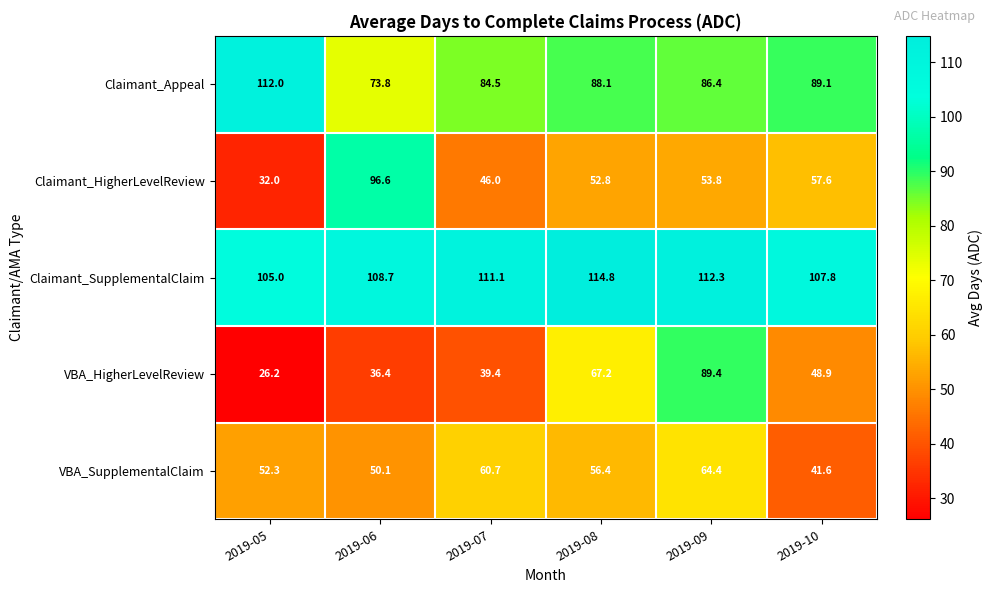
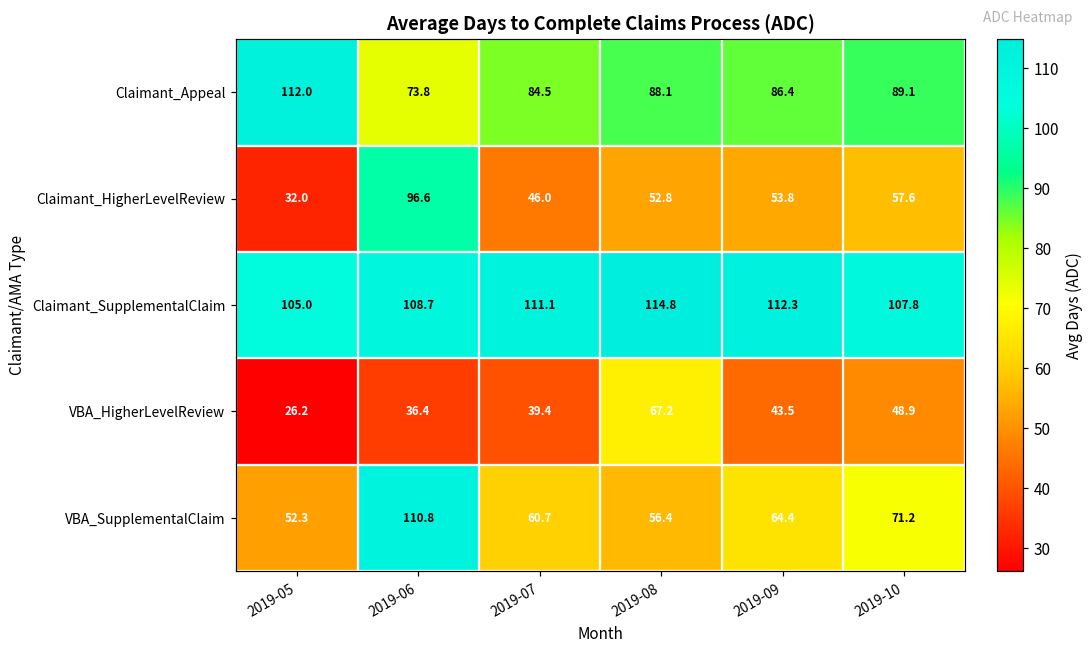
  {
    "Claimant_Appeal": {
      "2019-05": 112.0,
      "2019-06": 73.8,
      "2019-07": 84.5,
      "2019-08": 88.1,
      "2019-09": 86.4,
      "2019-10": 89.1
    },
    "Claimant_HigherLevelReview": {
      "2019-05": 32.0,
      "2019-06": 96.6,
      "2019-07": 46.0,
      "2019-08": 52.8,
      "2019-09": 53.8,
      "2019-10": 57.6
    },
    "Claimant_SupplementalClaim": {
      "2019-05": 105.0,
      "2019-06": 108.7,
      "2019-07": 111.1,
      "2019-08": 114.8,
      "2019-09": 112.3,
      "2019-10": 107.8
    },
    "VBA_HigherLevelReview": {
      "2019-05": 26.2,
      "2019-06": 36.4,
      "2019-07": 39.4,
      "2019-08": 67.2,
-     "2019-09": 89.4,
+     "2019-09": 43.5,
      "2019-10": 48.9
    },
    "VBA_SupplementalClaim": {
      "2019-05": 52.3,
-     "2019-06": 50.1,
+     "2019-06": 110.8,
      "2019-07": 60.7,
      "2019-08": 56.4,
      "2019-09": 64.4,
-     "2019-10": 41.6
+     "2019-10": 71.2
    }
  }
